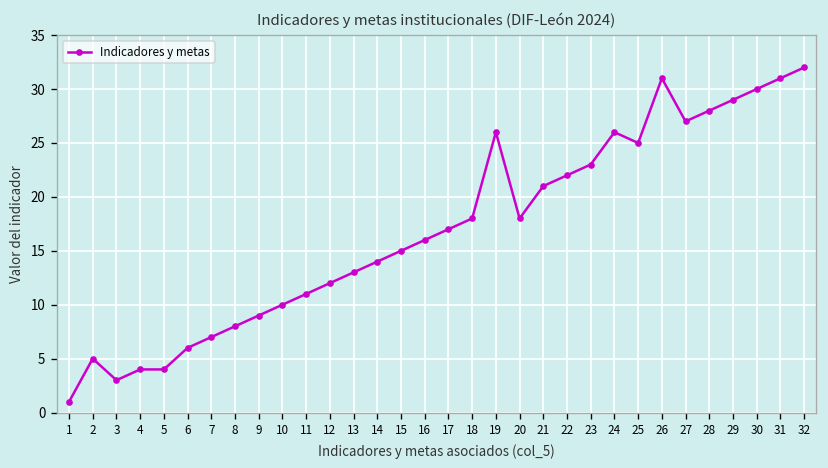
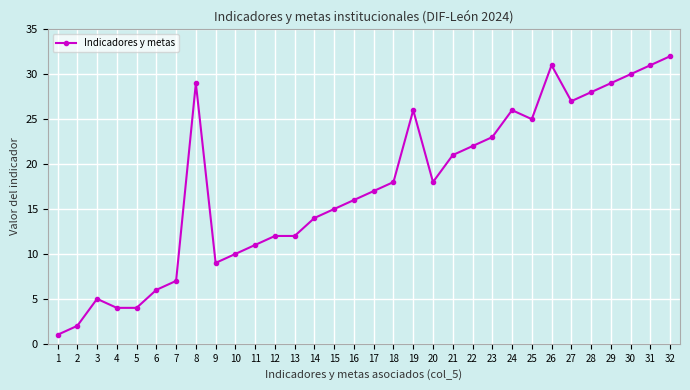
  {
    "1": 1,
-   "2": 5,
-   "3": 3,
+   "2": 2,
+   "3": 5,
    "4": 4,
    "5": 4,
    "6": 6,
    "7": 7,
-   "8": 8,
+   "8": 29,
    "9": 9,
    "10": 10,
    "11": 11,
    "12": 12,
-   "13": 13,
+   "13": 12,
    "14": 14,
    "15": 15,
    "16": 16,
    "17": 17,
    "18": 18,
    "19": 26,
    "20": 18,
    "21": 21,
    "22": 22,
    "23": 23,
    "24": 26,
    "25": 25,
    "26": 31,
    "27": 27,
    "28": 28,
    "29": 29,
    "30": 30,
    "31": 31,
    "32": 32
  }
